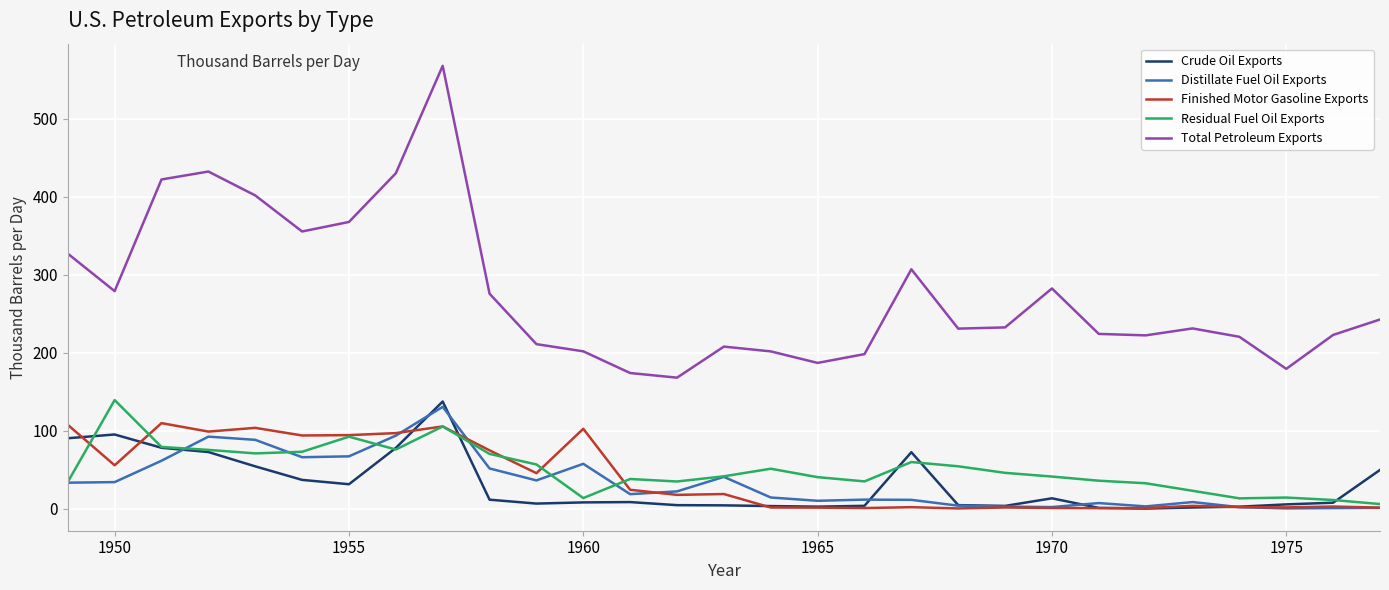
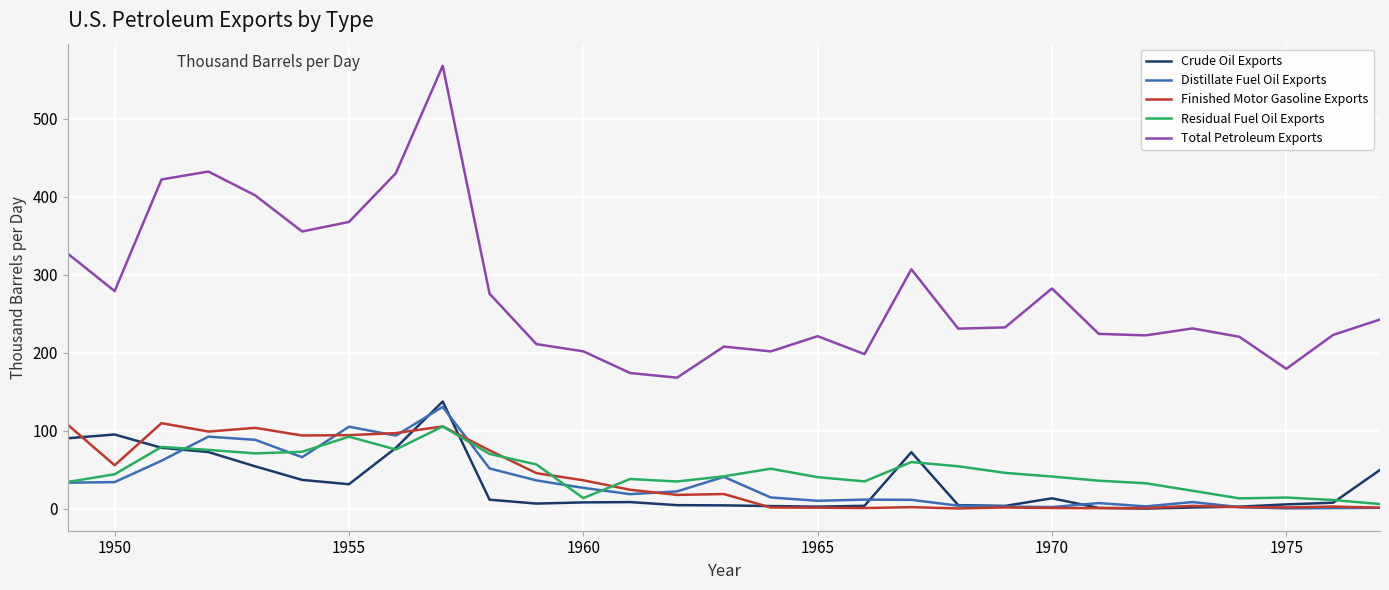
  {
    "Crude Oil Exports": {
      "1950": 100,
      "1955": 30,
      "1960": 10,
      "1970": 10,
      "1975": 10
    },
    "Distillate Fuel Oil Exports": {
      "1950": 30,
-     "1955": 70,
-     "1960": 60,
+     "1955": 110,
+     "1960": 30,
      "1965": 10
    },
    "Finished Motor Gasoline Exports": {
      "1950": 60,
-     "1960": 100
+     "1960": 40
    },
    "Residual Fuel Oil Exports": {
-     "1950": 140,
+     "1950": 40,
      "1960": 10,
      "1965": 40,
      "1970": 40,
      "1975": 10
    },
    "Total Petroleum Exports": {
      "1950": 280,
      "1955": 370,
      "1960": 200,
-     "1965": 190,
+     "1965": 220,
      "1970": 280,
      "1975": 180
    }
  }
